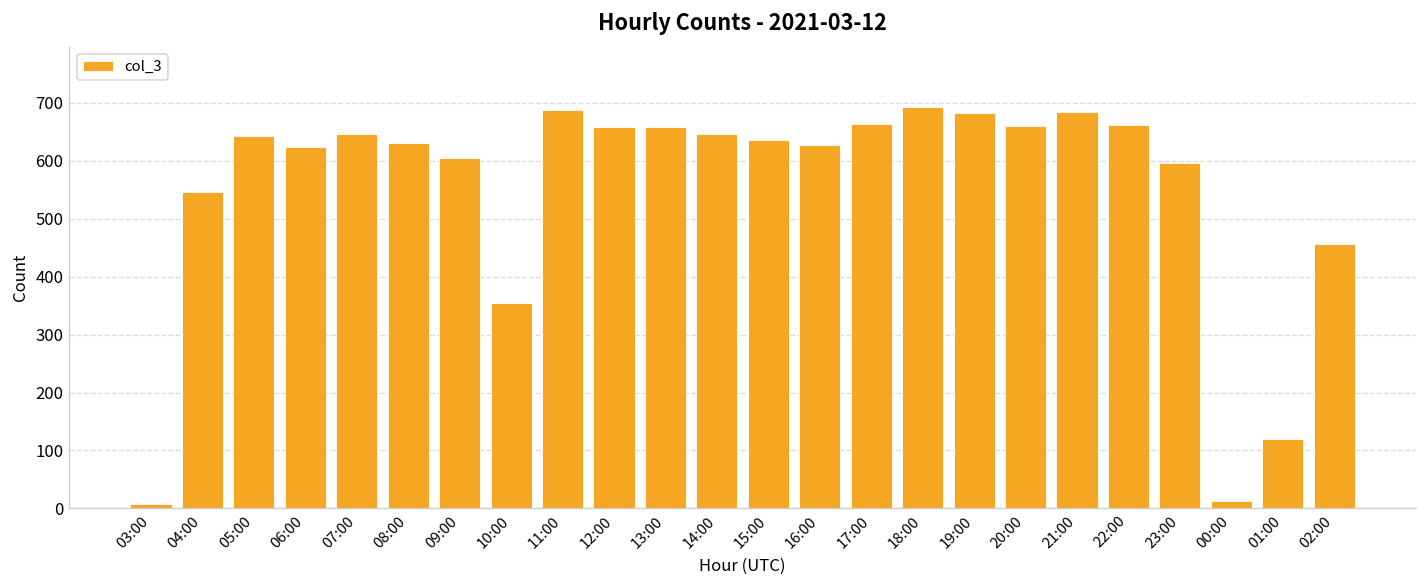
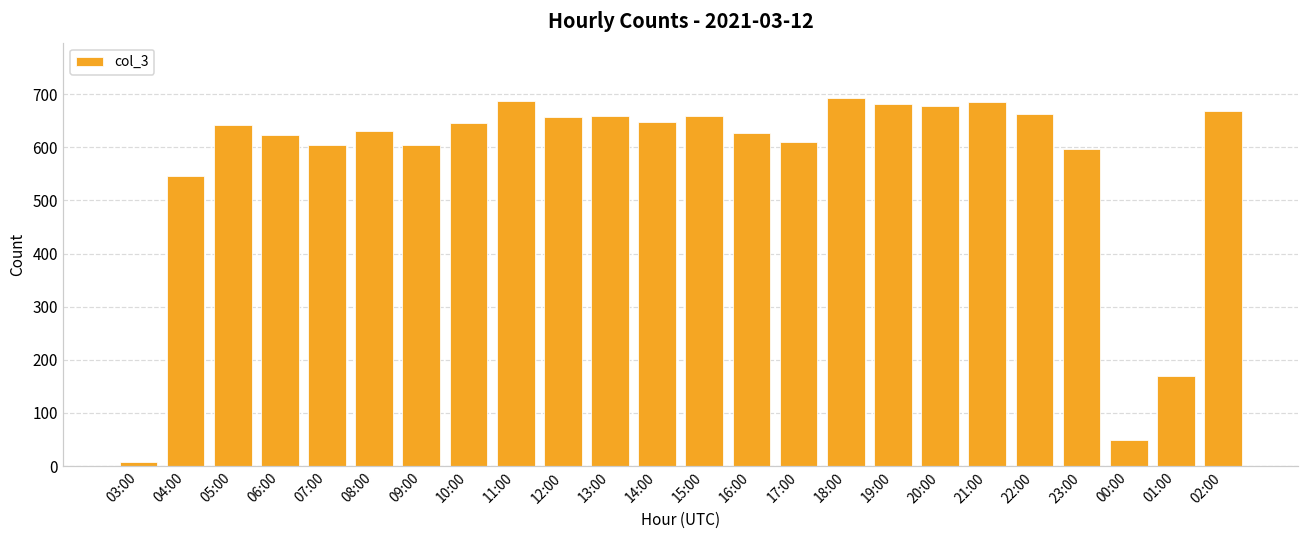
  {
    "03:00": 10,
    "04:00": 550,
    "05:00": 640,
    "06:00": 620,
-   "07:00": 650,
+   "07:00": 600,
    "08:00": 630,
    "09:00": 600,
-   "10:00": 360,
+   "10:00": 650,
    "11:00": 690,
    "12:00": 660,
    "13:00": 660,
    "14:00": 650,
-   "15:00": 640,
+   "15:00": 660,
    "16:00": 630,
-   "17:00": 660,
+   "17:00": 610,
    "18:00": 690,
    "19:00": 680,
-   "20:00": 660,
+   "20:00": 680,
    "21:00": 690,
    "22:00": 660,
    "23:00": 600,
-   "00:00": 10,
-   "01:00": 120,
-   "02:00": 460
+   "00:00": 50,
+   "01:00": 170,
+   "02:00": 670
  }
